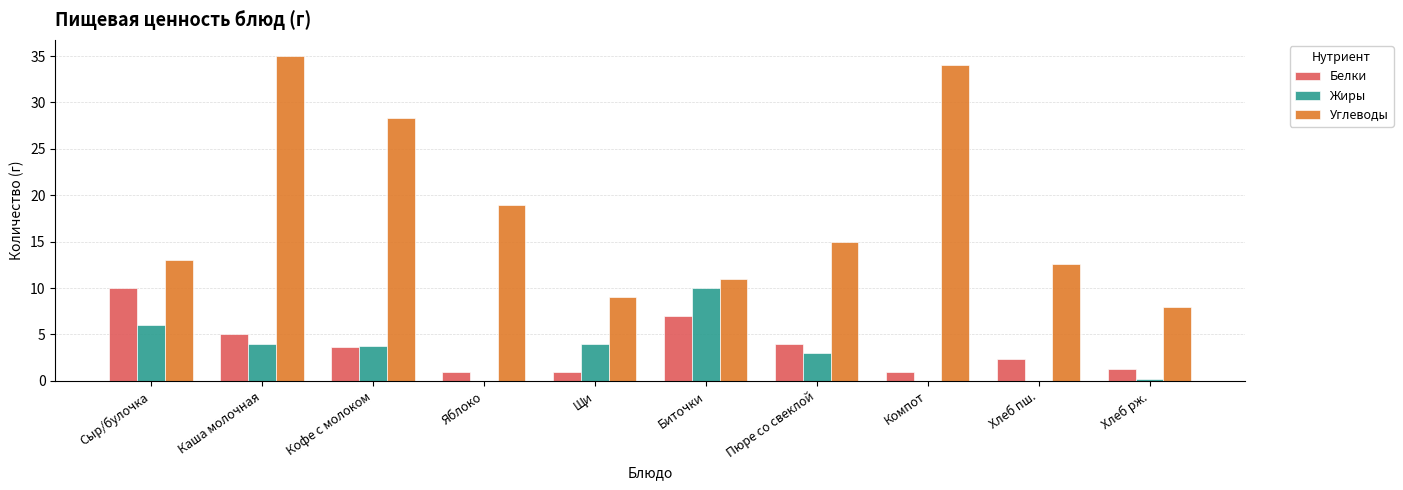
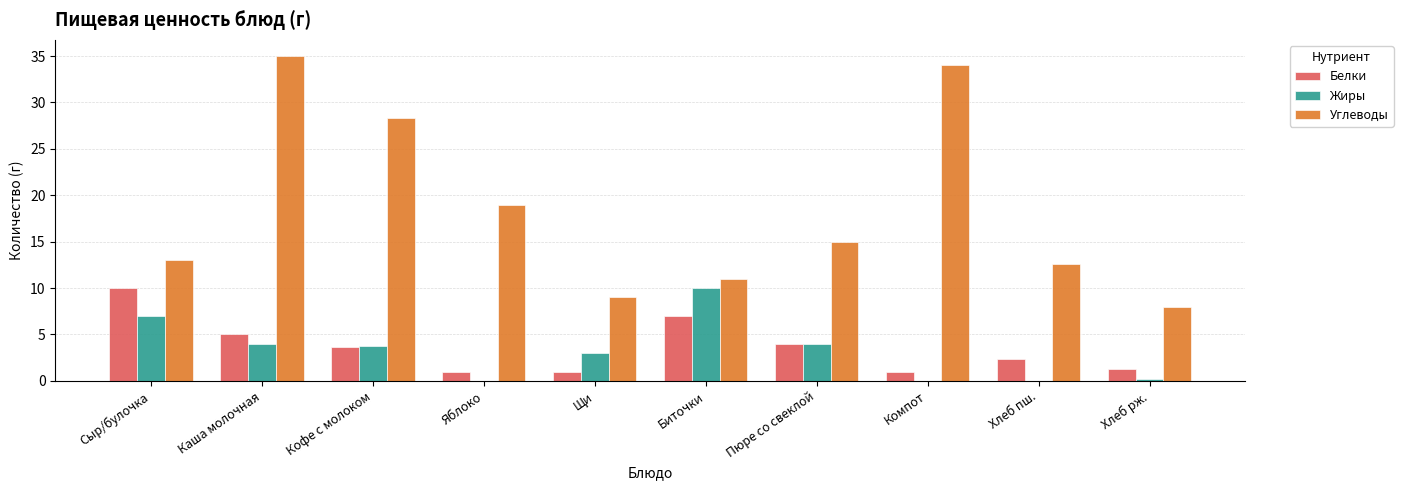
  {
    "Жиры": {
-     "Сыр/булочка": 6,
+     "Сыр/булочка": 7,
      "Каша молочная": 4,
      "Кофе с молоком": 4,
      "Яблоко": 0,
-     "Щи": 4,
+     "Щи": 3,
      "Биточки": 10,
-     "Пюре со свеклой": 3,
+     "Пюре со свеклой": 4,
      "Компот": 0,
      "Хлеб пш.": 0
    }
  }
